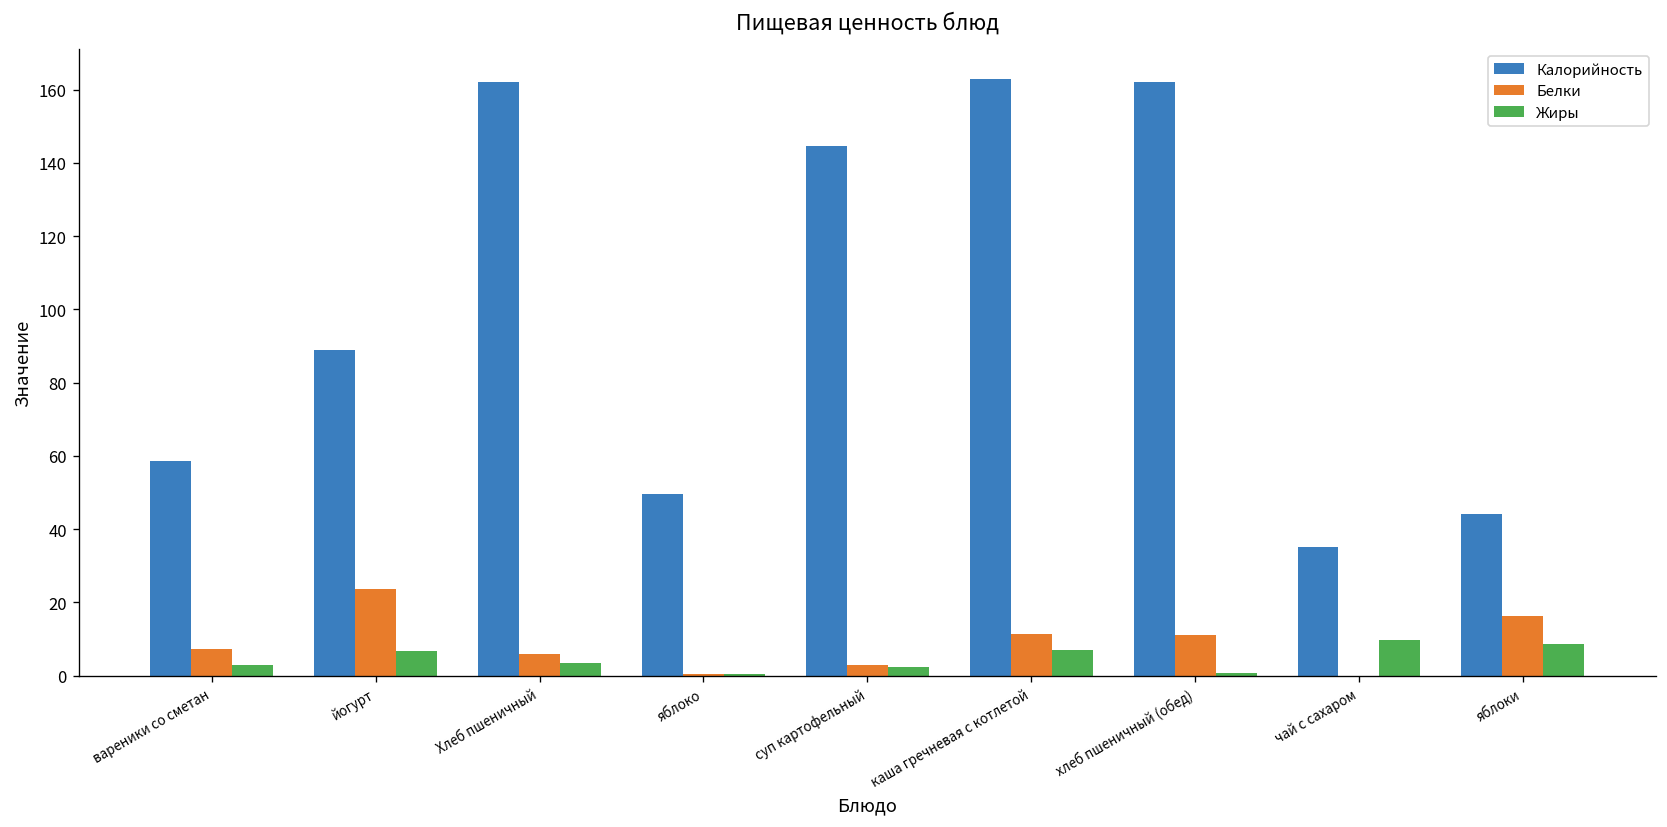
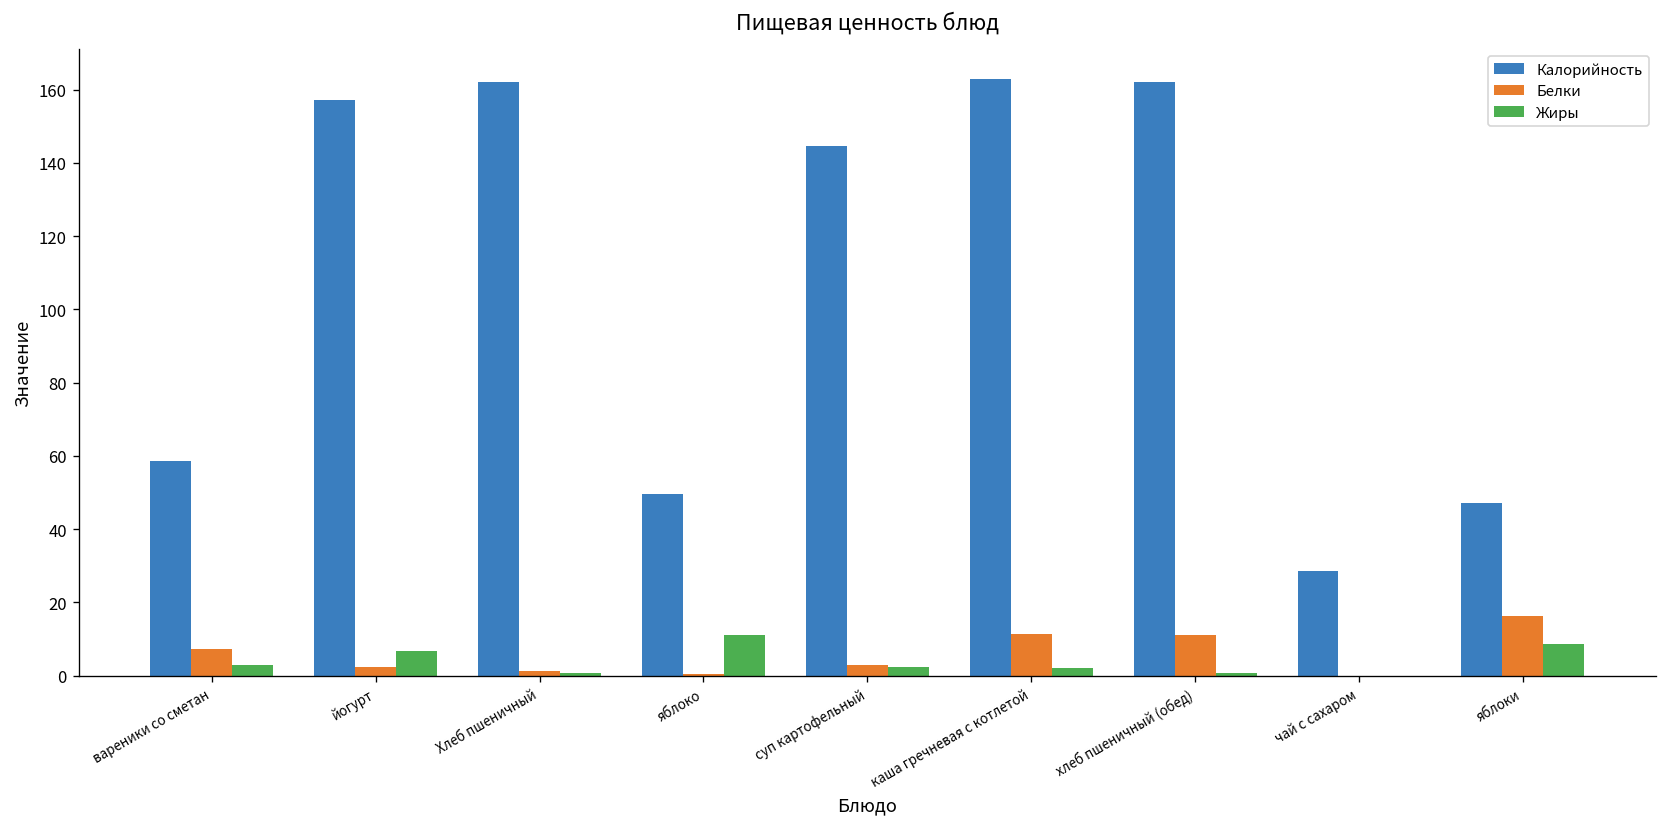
  {
    "Калорийность": {
      "вареники со сметан": 59,
-     "йогурт": 89,
+     "йогурт": 157,
      "Хлеб пшеничный": 162,
      "яблоко": 50,
      "суп картофельный": 145,
      "каша гречневая с котлетой": 163,
      "хлеб пшеничный (обед)": 162,
-     "чай с сахаром": 35,
-     "яблоки": 44
+     "чай с сахаром": 29,
+     "яблоки": 47
    },
    "Белки": {
      "вареники со сметан": 7,
-     "йогурт": 24,
-     "Хлеб пшеничный": 6,
+     "йогурт": 2,
+     "Хлеб пшеничный": 1,
      "суп картофельный": 3,
      "каша гречневая с котлетой": 11,
      "хлеб пшеничный (обед)": 11,
      "чай с сахаром": 0,
      "яблоки": 16
    },
    "Жиры": {
      "вареники со сметан": 3,
      "йогурт": 7,
-     "Хлеб пшеничный": 3,
-     "яблоко": 0,
+     "Хлеб пшеничный": 1,
+     "яблоко": 11,
      "суп картофельный": 2,
-     "каша гречневая с котлетой": 7,
-     "чай с сахаром": 10,
+     "каша гречневая с котлетой": 2,
+     "чай с сахаром": 0,
      "яблоки": 9
    }
  }
